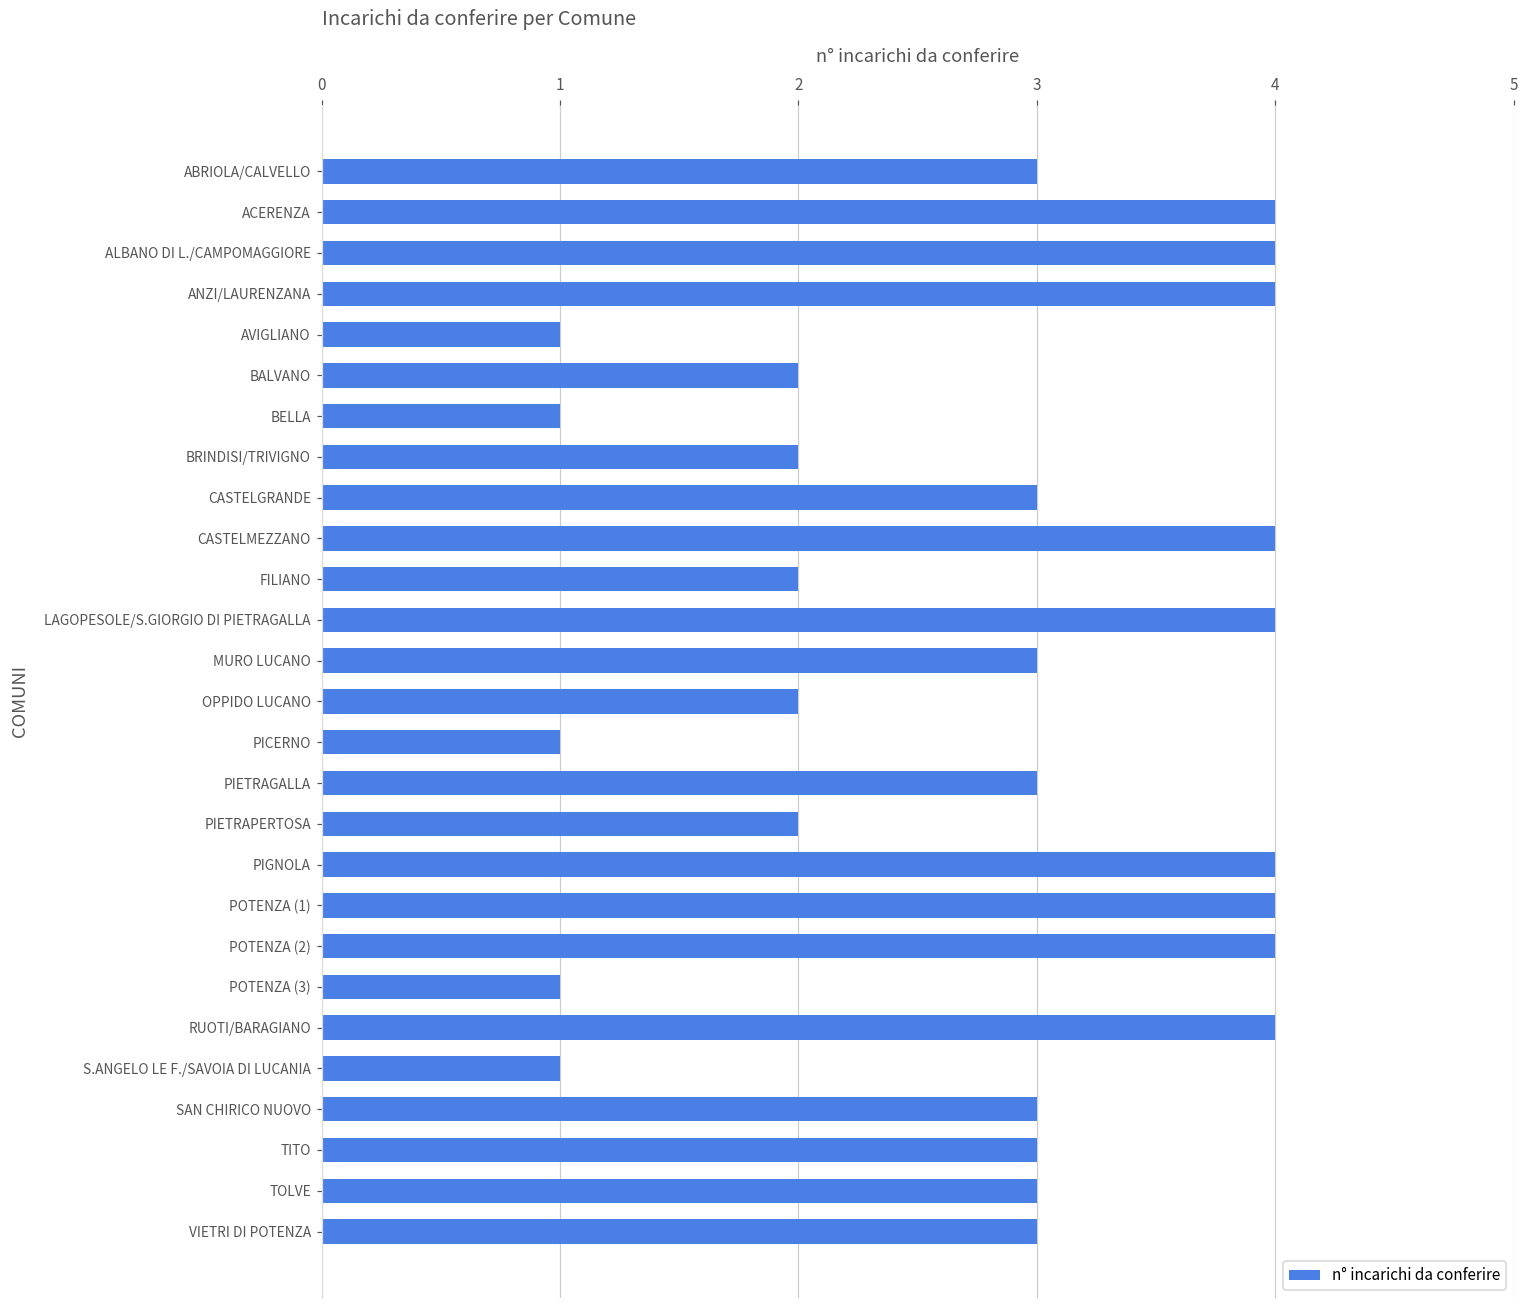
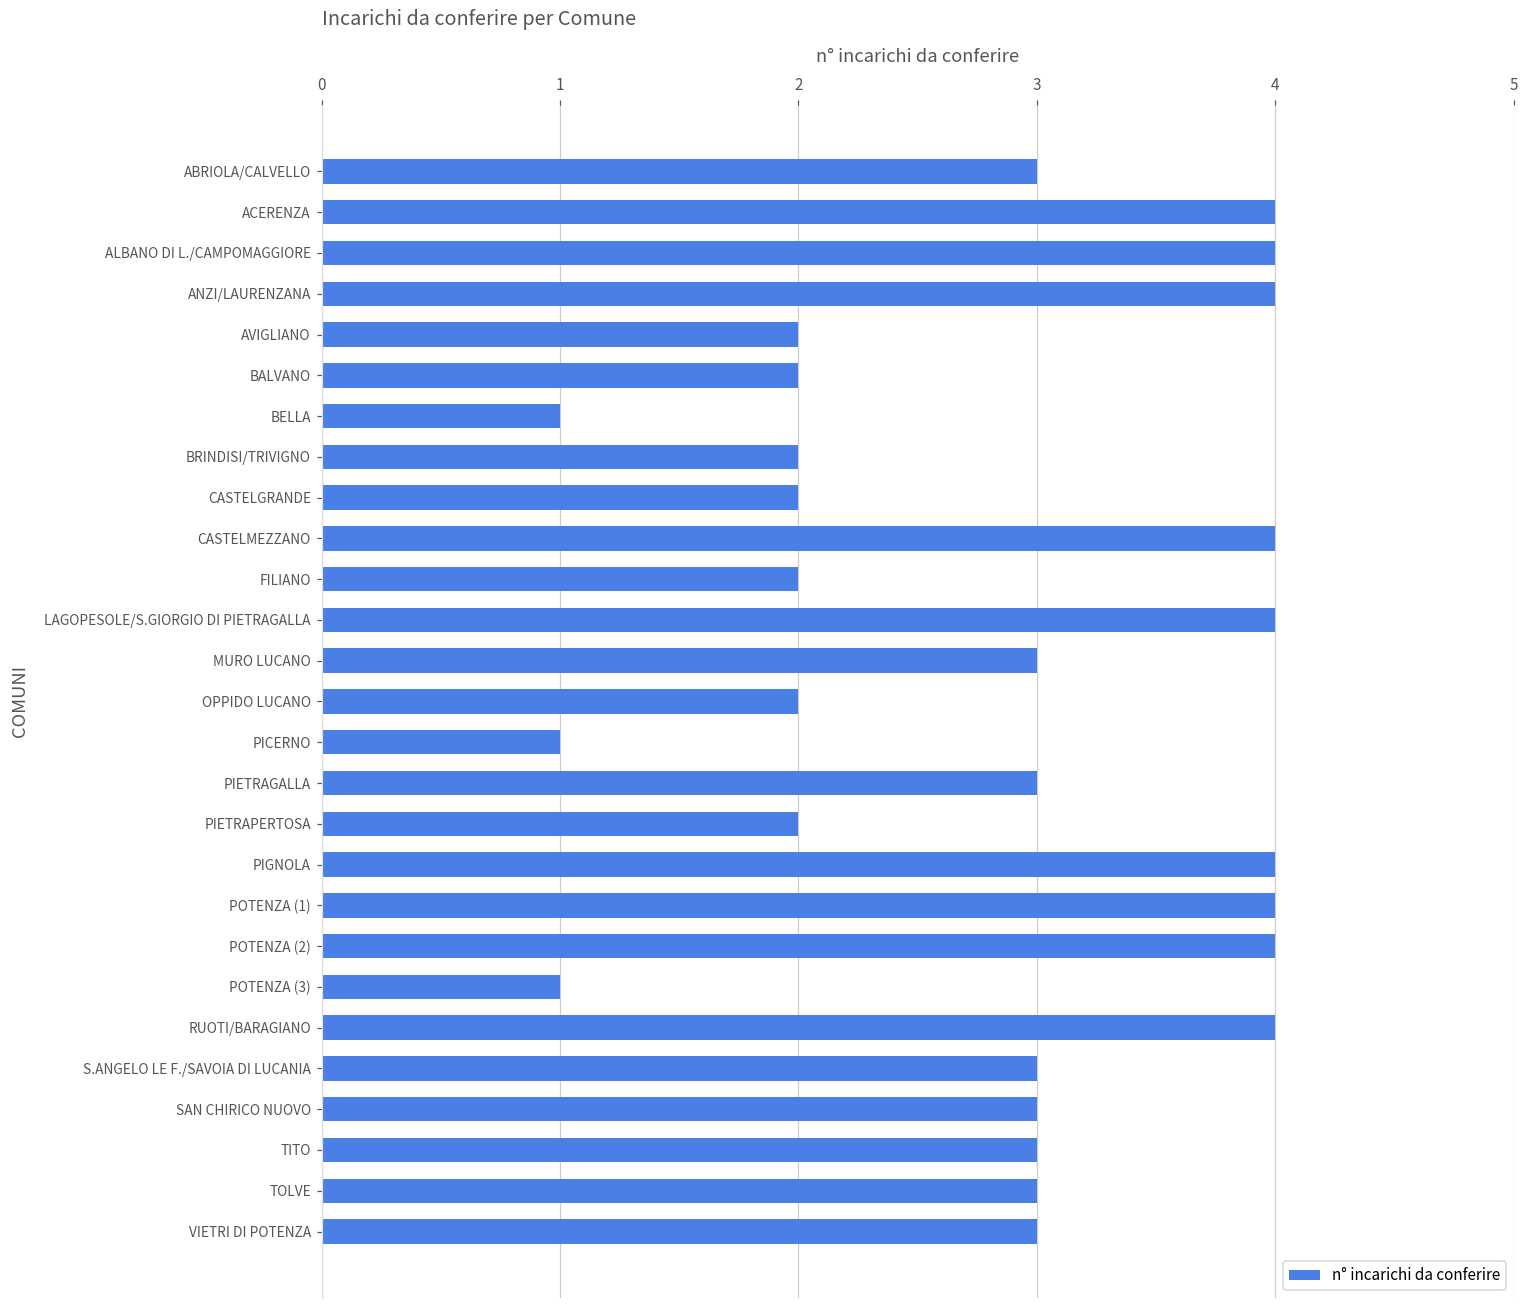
  {
    "ABRIOLA/CALVELLO": 3,
    "ACERENZA": 4,
    "ALBANO DI L./CAMPOMAGGIORE": 4,
    "ANZI/LAURENZANA": 4,
-   "AVIGLIANO": 1,
+   "AVIGLIANO": 2,
    "BALVANO": 2,
    "BELLA": 1,
    "BRINDISI/TRIVIGNO": 2,
-   "CASTELGRANDE": 3,
+   "CASTELGRANDE": 2,
    "CASTELMEZZANO": 4,
    "FILIANO": 2,
    "LAGOPESOLE/S.GIORGIO DI PIETRAGALLA": 4,
    "MURO LUCANO": 3,
    "OPPIDO LUCANO": 2,
    "PICERNO": 1,
    "PIETRAGALLA": 3,
    "PIETRAPERTOSA": 2,
    "PIGNOLA": 4,
    "POTENZA (1)": 4,
    "POTENZA (2)": 4,
    "POTENZA (3)": 1,
    "RUOTI/BARAGIANO": 4,
-   "S.ANGELO LE F./SAVOIA DI LUCANIA": 1,
+   "S.ANGELO LE F./SAVOIA DI LUCANIA": 3,
    "SAN CHIRICO NUOVO": 3,
    "TITO": 3,
    "TOLVE": 3,
    "VIETRI DI POTENZA": 3
  }
